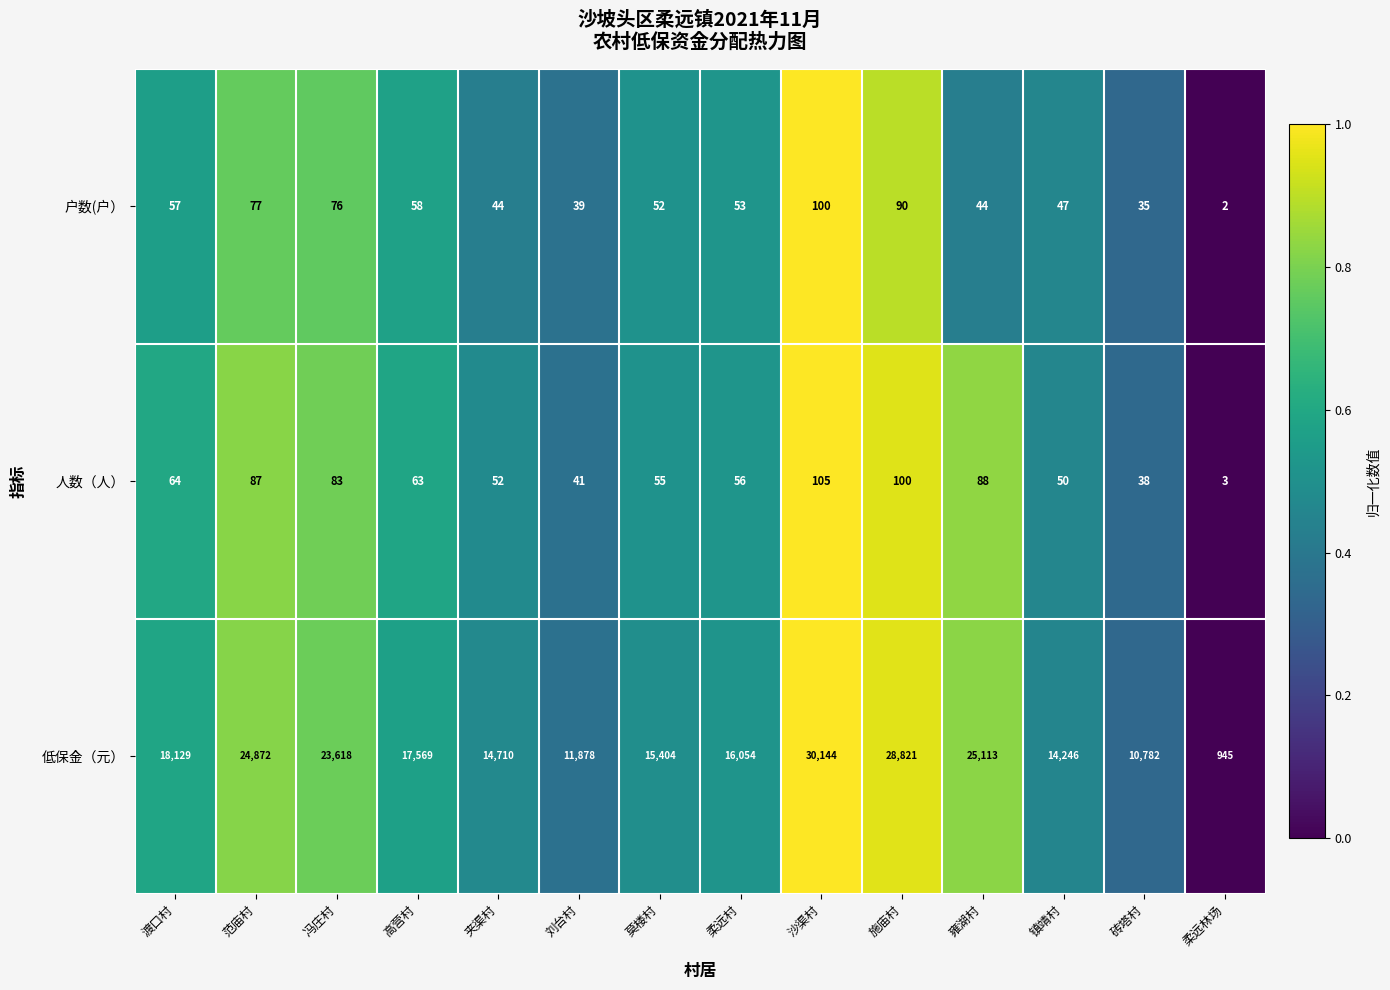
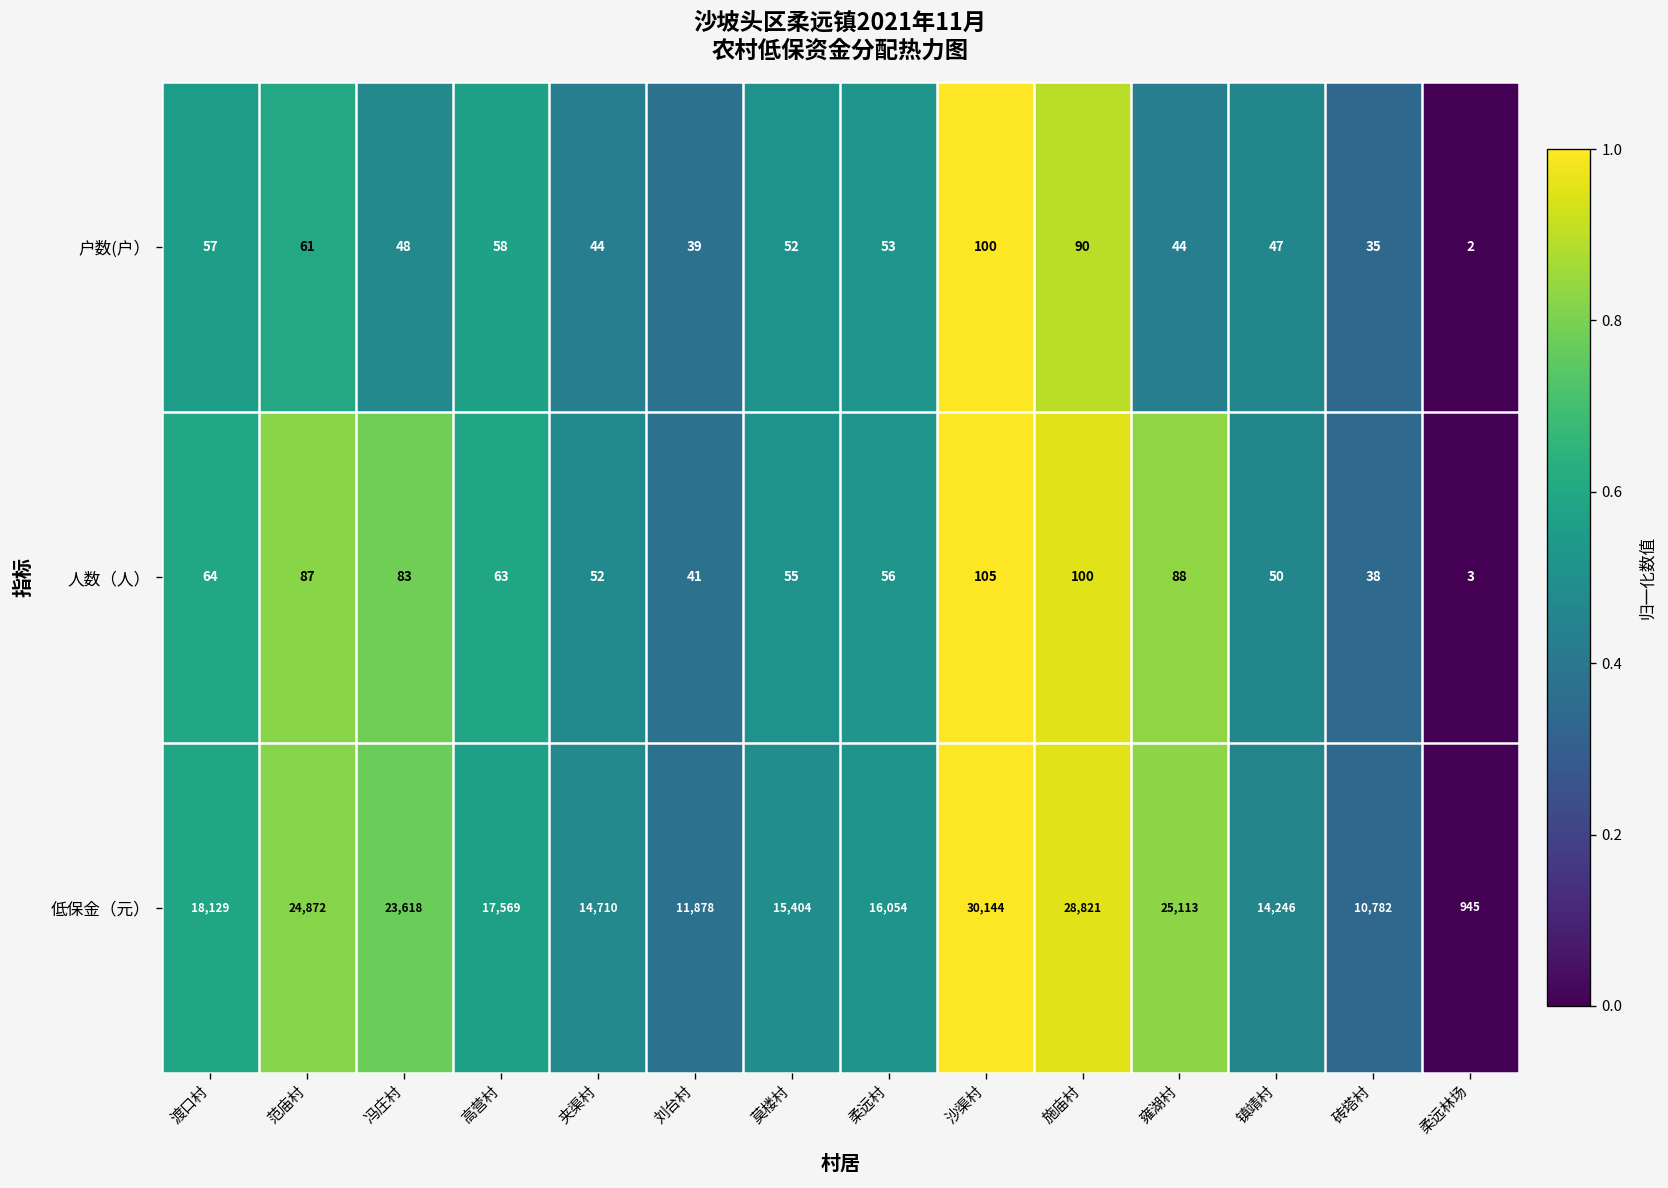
  {
    "户数(户）": {
      "渡口村": "57",
-     "范庙村": "77",
-     "冯庄村": "76",
+     "范庙村": "61",
+     "冯庄村": "48",
      "高营村": "58",
      "夹渠村": "44",
      "刘台村": "39",
      "莫楼村": "52",
      "柔远村": "53",
      "沙渠村": "100",
      "施庙村": "90",
      "雍湖村": "44",
      "镇靖村": "47",
      "砖塔村": "35",
      "柔远林场": "2"
    },
    "人数（人）": {
      "渡口村": "64",
      "范庙村": "87",
      "冯庄村": "83",
      "高营村": "63",
      "夹渠村": "52",
      "刘台村": "41",
      "莫楼村": "55",
      "柔远村": "56",
      "沙渠村": "105",
      "施庙村": "100",
      "雍湖村": "88",
      "镇靖村": "50",
      "砖塔村": "38",
      "柔远林场": "3"
    },
    "低保金（元）": {
      "渡口村": "18,129",
      "范庙村": "24,872",
      "冯庄村": "23,618",
      "高营村": "17,569",
      "夹渠村": "14,710",
      "刘台村": "11,878",
      "莫楼村": "15,404",
      "柔远村": "16,054",
      "沙渠村": "30,144",
      "施庙村": "28,821",
      "雍湖村": "25,113",
      "镇靖村": "14,246",
      "砖塔村": "10,782",
      "柔远林场": "945"
    }
  }
